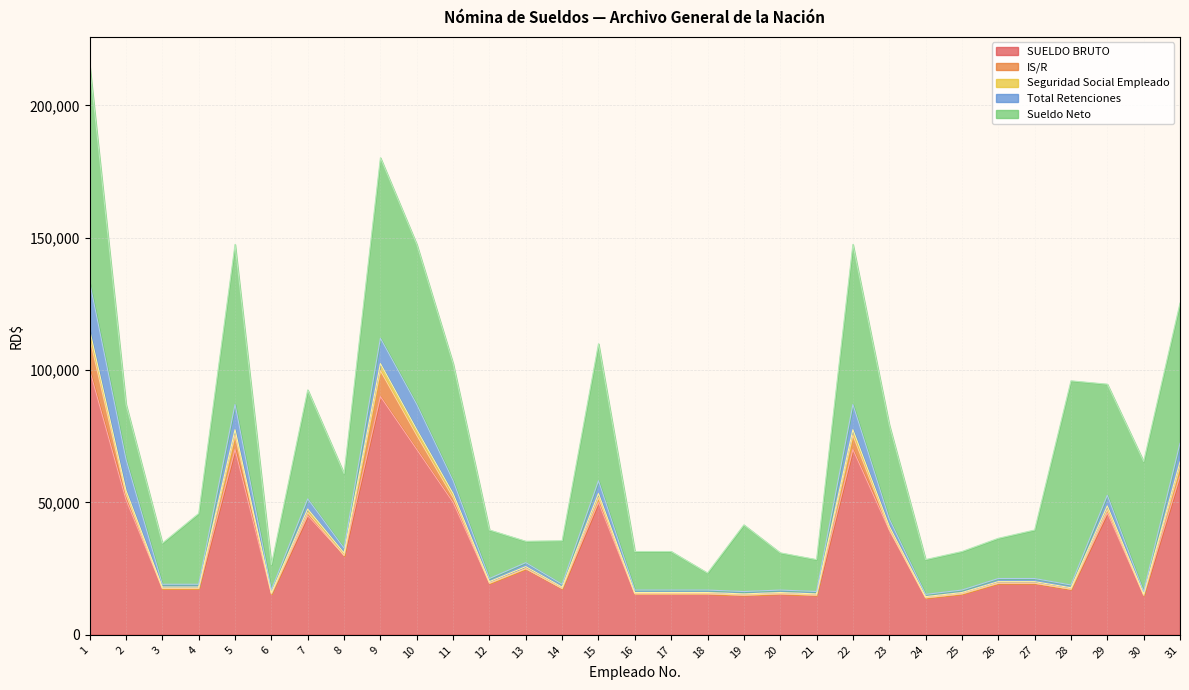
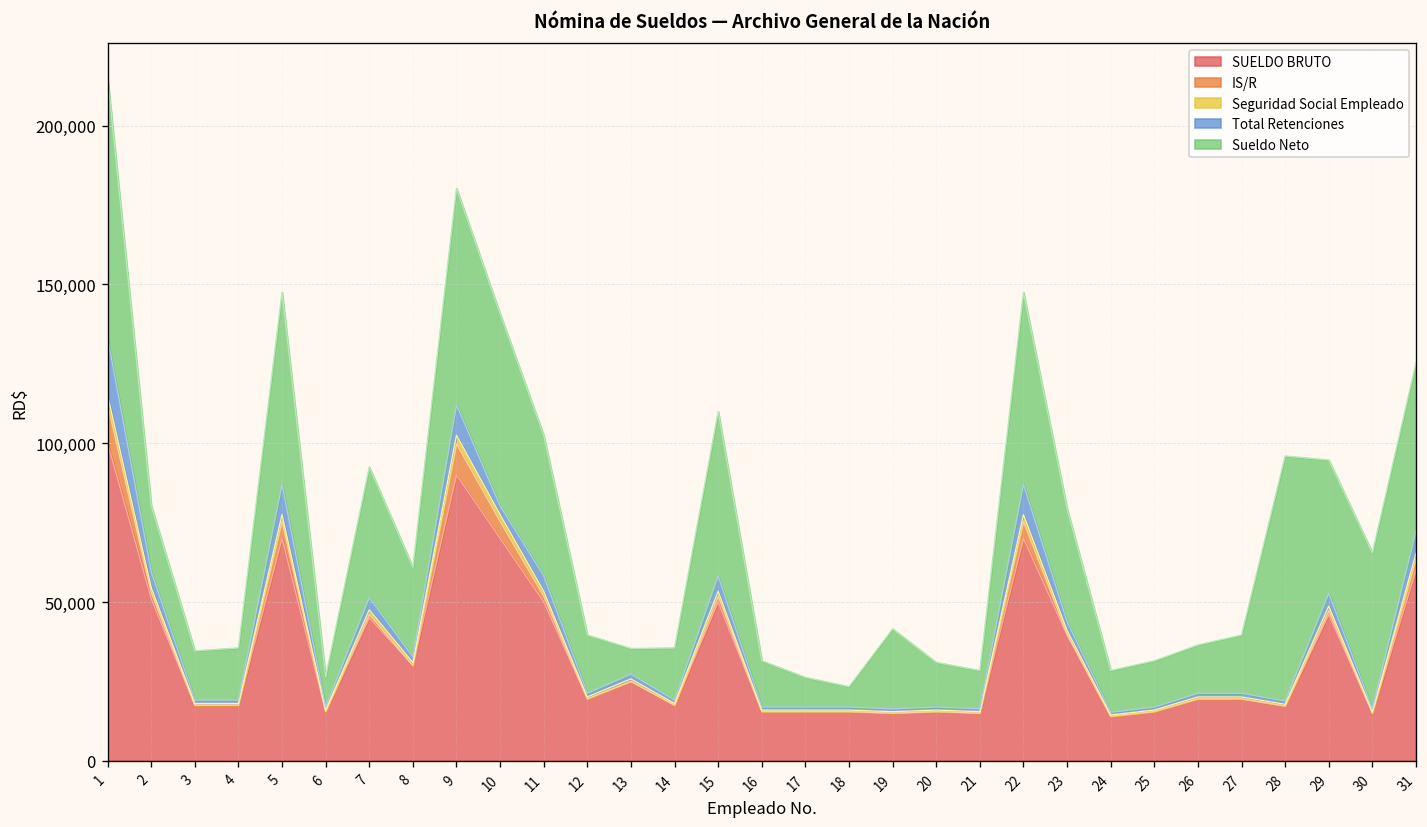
  {
    "Seguridad Social Empleado": {
      "1": "3,000",
      "2": "2,000",
      "5": "2,000",
      "7": "1,000",
      "9": "3,000",
      "10": "2,000",
      "11": "2,000",
      "15": "2,000",
      "22": "2,000",
      "23": "1,000",
      "29": "1,000",
      "31": "2,000"
    },
    "Total Retenciones": {
      "1": "18,000",
-     "2": "12,000",
+     "2": "5,000",
      "3": "1,000",
      "4": "1,000",
      "5": "10,000",
      "7": "4,000",
      "8": "2,000",
      "9": "10,000",
-     "10": "10,000",
+     "10": "3,000",
      "11": "5,000",
      "12": "1,000",
      "13": "2,000",
      "14": "1,000",
      "15": "5,000",
      "22": "10,000",
      "23": "3,000",
      "26": "1,000",
      "27": "1,000",
      "28": "1,000",
      "29": "4,000",
      "31": "7,000"
    },
    "Sueldo Neto": {
      "1": "82,000",
      "2": "21,000",
      "3": "16,000",
-     "4": "27,000",
+     "4": "16,000",
      "5": "60,000",
      "6": "10,000",
      "7": "41,000",
      "8": "28,000",
      "9": "68,000",
      "10": "60,000",
      "11": "44,000",
      "12": "18,000",
      "13": "8,000",
      "14": "16,000",
      "15": "52,000",
      "16": "15,000",
-     "17": "15,000",
+     "17": "9,000",
      "18": "6,000",
      "19": "25,000",
      "20": "14,000",
      "21": "12,000",
      "22": "60,000",
      "23": "36,000",
      "24": "13,000",
      "25": "15,000",
      "26": "15,000",
      "27": "18,000",
      "28": "77,000",
      "29": "42,000",
      "30": "49,000",
      "31": "53,000"
    }
  }
